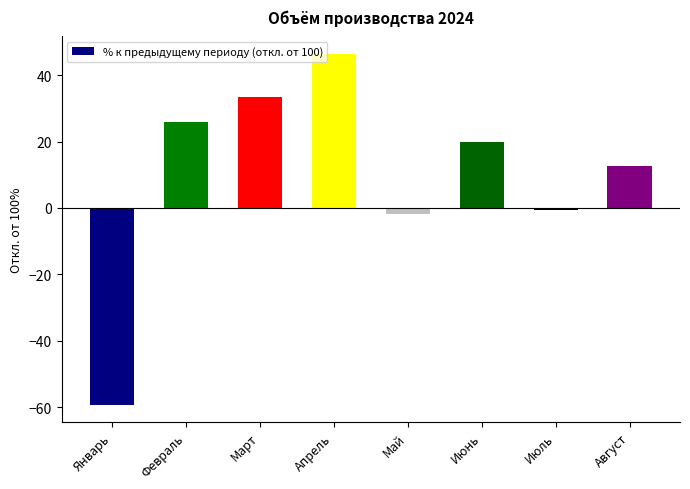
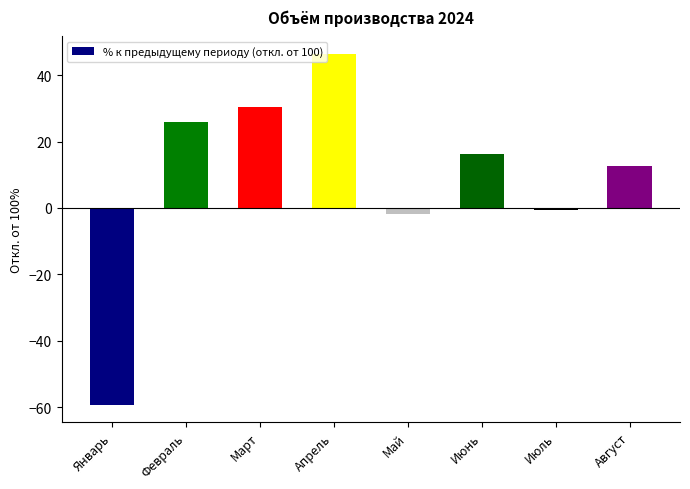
  {
    "Январь": -59,
    "Февраль": 26,
-   "Март": 33,
+   "Март": 30,
    "Апрель": 46,
    "Май": -2,
-   "Июнь": 20,
+   "Июнь": 16,
    "Август": 13
  }
